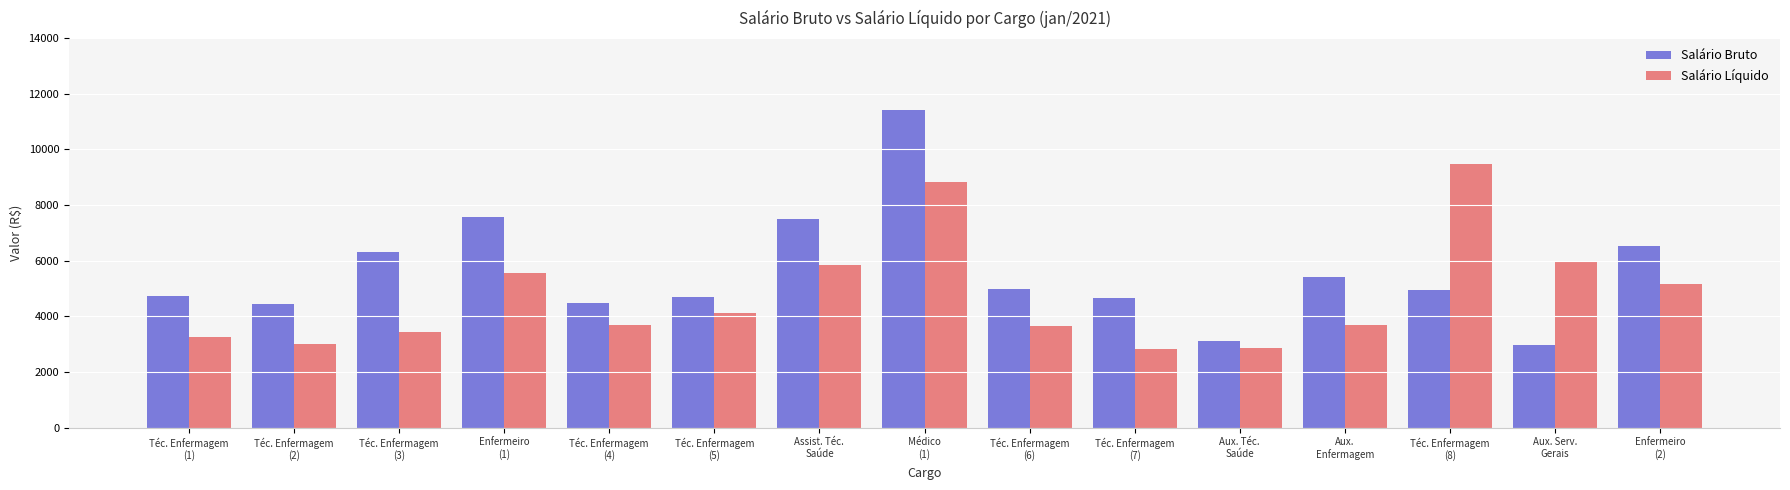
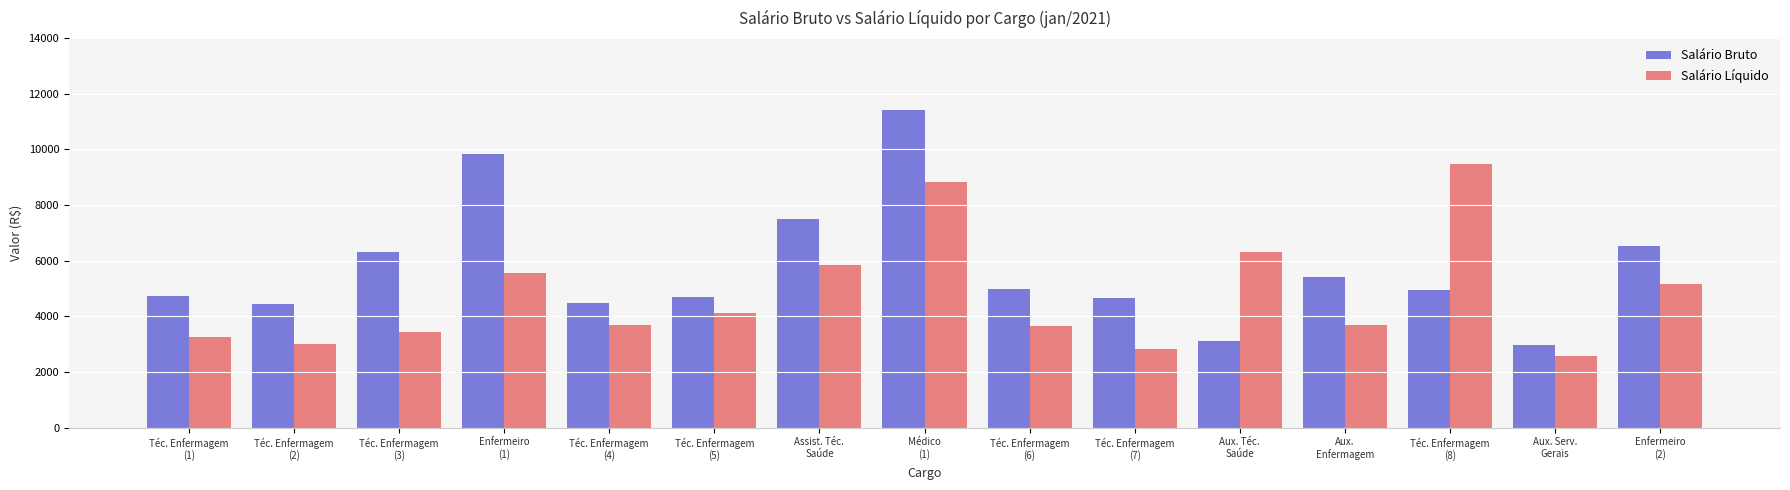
  {
    "Salário Bruto": {
      "Téc. Enfermagem (1)": 4700,
      "Téc. Enfermagem (2)": 4400,
      "Téc. Enfermagem (3)": 6300,
-     "Enfermeiro (1)": 7600,
+     "Enfermeiro (1)": 9800,
      "Téc. Enfermagem (4)": 4500,
      "Téc. Enfermagem (5)": 4700,
      "Assist. Téc. Saúde": 7500,
      "Médico (1)": 11400,
      "Téc. Enfermagem (6)": 5000,
      "Téc. Enfermagem (7)": 4700,
      "Aux. Téc. Saúde": 3100,
      "Aux. Enfermagem": 5400,
      "Téc. Enfermagem (8)": 5000,
      "Aux. Serv. Gerais": 3000,
      "Enfermeiro (2)": 6500
    },
    "Salário Líquido": {
      "Téc. Enfermagem (1)": 3300,
      "Téc. Enfermagem (2)": 3000,
      "Téc. Enfermagem (3)": 3400,
      "Enfermeiro (1)": 5500,
      "Téc. Enfermagem (4)": 3700,
      "Téc. Enfermagem (5)": 4100,
      "Assist. Téc. Saúde": 5900,
      "Médico (1)": 8800,
      "Téc. Enfermagem (6)": 3700,
      "Téc. Enfermagem (7)": 2800,
-     "Aux. Téc. Saúde": 2900,
+     "Aux. Téc. Saúde": 6300,
      "Aux. Enfermagem": 3700,
      "Téc. Enfermagem (8)": 9500,
-     "Aux. Serv. Gerais": 6000,
+     "Aux. Serv. Gerais": 2600,
      "Enfermeiro (2)": 5100
    }
  }
